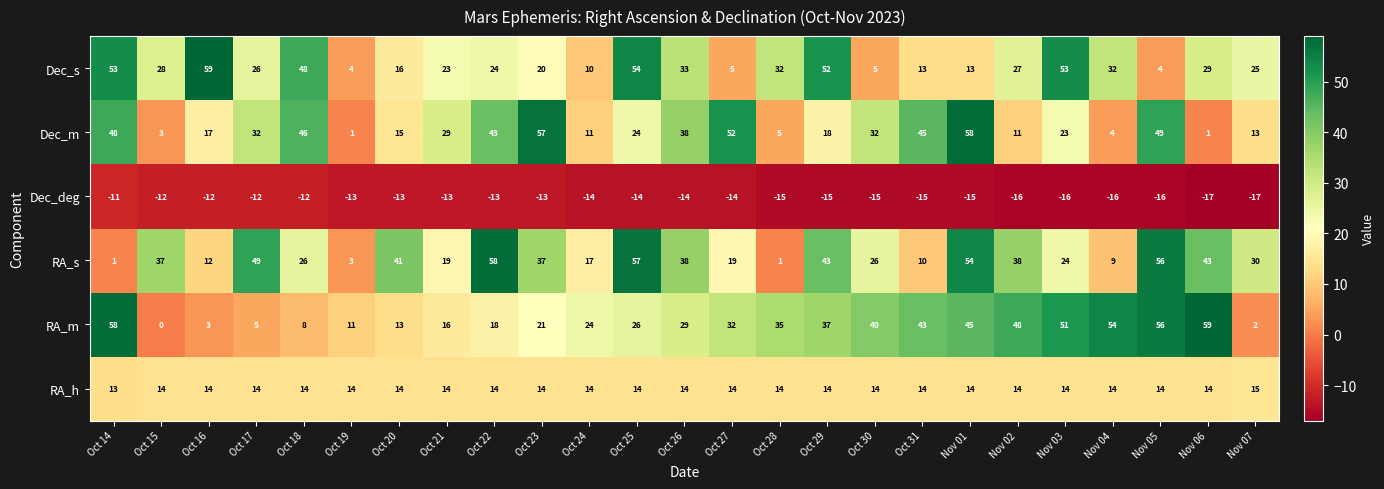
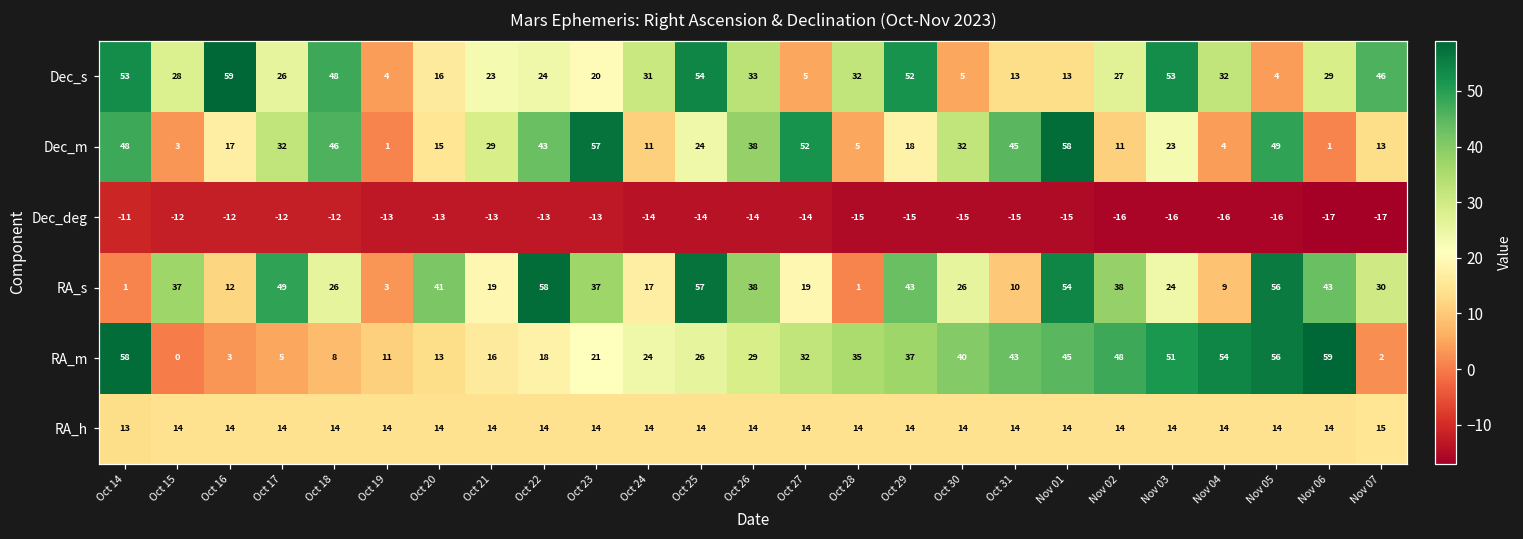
  {
    "Dec_s": {
      "Oct 14": 53,
      "Oct 15": 28,
      "Oct 16": 59,
      "Oct 17": 26,
      "Oct 18": 48,
      "Oct 19": 4,
      "Oct 20": 16,
      "Oct 21": 23,
      "Oct 22": 24,
      "Oct 23": 20,
-     "Oct 24": 10,
+     "Oct 24": 31,
      "Oct 25": 54,
      "Oct 26": 33,
      "Oct 27": 5,
      "Oct 28": 32,
      "Oct 29": 52,
      "Oct 30": 5,
      "Oct 31": 13,
      "Nov 01": 13,
      "Nov 02": 27,
      "Nov 03": 53,
      "Nov 04": 32,
      "Nov 05": 4,
      "Nov 06": 29,
-     "Nov 07": 25
+     "Nov 07": 46
    },
    "Dec_m": {
      "Oct 14": 48,
      "Oct 15": 3,
      "Oct 16": 17,
      "Oct 17": 32,
      "Oct 18": 46,
      "Oct 19": 1,
      "Oct 20": 15,
      "Oct 21": 29,
      "Oct 22": 43,
      "Oct 23": 57,
      "Oct 24": 11,
      "Oct 25": 24,
      "Oct 26": 38,
      "Oct 27": 52,
      "Oct 28": 5,
      "Oct 29": 18,
      "Oct 30": 32,
      "Oct 31": 45,
      "Nov 01": 58,
      "Nov 02": 11,
      "Nov 03": 23,
      "Nov 04": 4,
      "Nov 05": 49,
      "Nov 06": 1,
      "Nov 07": 13
    },
    "Dec_deg": {
      "Oct 14": -11,
      "Oct 15": -12,
      "Oct 16": -12,
      "Oct 17": -12,
      "Oct 18": -12,
      "Oct 19": -13,
      "Oct 20": -13,
      "Oct 21": -13,
      "Oct 22": -13,
      "Oct 23": -13,
      "Oct 24": -14,
      "Oct 25": -14,
      "Oct 26": -14,
      "Oct 27": -14,
      "Oct 28": -15,
      "Oct 29": -15,
      "Oct 30": -15,
      "Oct 31": -15,
      "Nov 01": -15,
      "Nov 02": -16,
      "Nov 03": -16,
      "Nov 04": -16,
      "Nov 05": -16,
      "Nov 06": -17,
      "Nov 07": -17
    },
    "RA_s": {
      "Oct 14": 1,
      "Oct 15": 37,
      "Oct 16": 12,
      "Oct 17": 49,
      "Oct 18": 26,
      "Oct 19": 3,
      "Oct 20": 41,
      "Oct 21": 19,
      "Oct 22": 58,
      "Oct 23": 37,
      "Oct 24": 17,
      "Oct 25": 57,
      "Oct 26": 38,
      "Oct 27": 19,
      "Oct 28": 1,
      "Oct 29": 43,
      "Oct 30": 26,
      "Oct 31": 10,
      "Nov 01": 54,
      "Nov 02": 38,
      "Nov 03": 24,
      "Nov 04": 9,
      "Nov 05": 56,
      "Nov 06": 43,
      "Nov 07": 30
    },
    "RA_m": {
      "Oct 14": 58,
      "Oct 15": 0,
      "Oct 16": 3,
      "Oct 17": 5,
      "Oct 18": 8,
      "Oct 19": 11,
      "Oct 20": 13,
      "Oct 21": 16,
      "Oct 22": 18,
      "Oct 23": 21,
      "Oct 24": 24,
      "Oct 25": 26,
      "Oct 26": 29,
      "Oct 27": 32,
      "Oct 28": 35,
      "Oct 29": 37,
      "Oct 30": 40,
      "Oct 31": 43,
      "Nov 01": 45,
      "Nov 02": 48,
      "Nov 03": 51,
      "Nov 04": 54,
      "Nov 05": 56,
      "Nov 06": 59,
      "Nov 07": 2
    },
    "RA_h": {
      "Oct 14": 13,
      "Oct 15": 14,
      "Oct 16": 14,
      "Oct 17": 14,
      "Oct 18": 14,
      "Oct 19": 14,
      "Oct 20": 14,
      "Oct 21": 14,
      "Oct 22": 14,
      "Oct 23": 14,
      "Oct 24": 14,
      "Oct 25": 14,
      "Oct 26": 14,
      "Oct 27": 14,
      "Oct 28": 14,
      "Oct 29": 14,
      "Oct 30": 14,
      "Oct 31": 14,
      "Nov 01": 14,
      "Nov 02": 14,
      "Nov 03": 14,
      "Nov 04": 14,
      "Nov 05": 14,
      "Nov 06": 14,
      "Nov 07": 15
    }
  }
